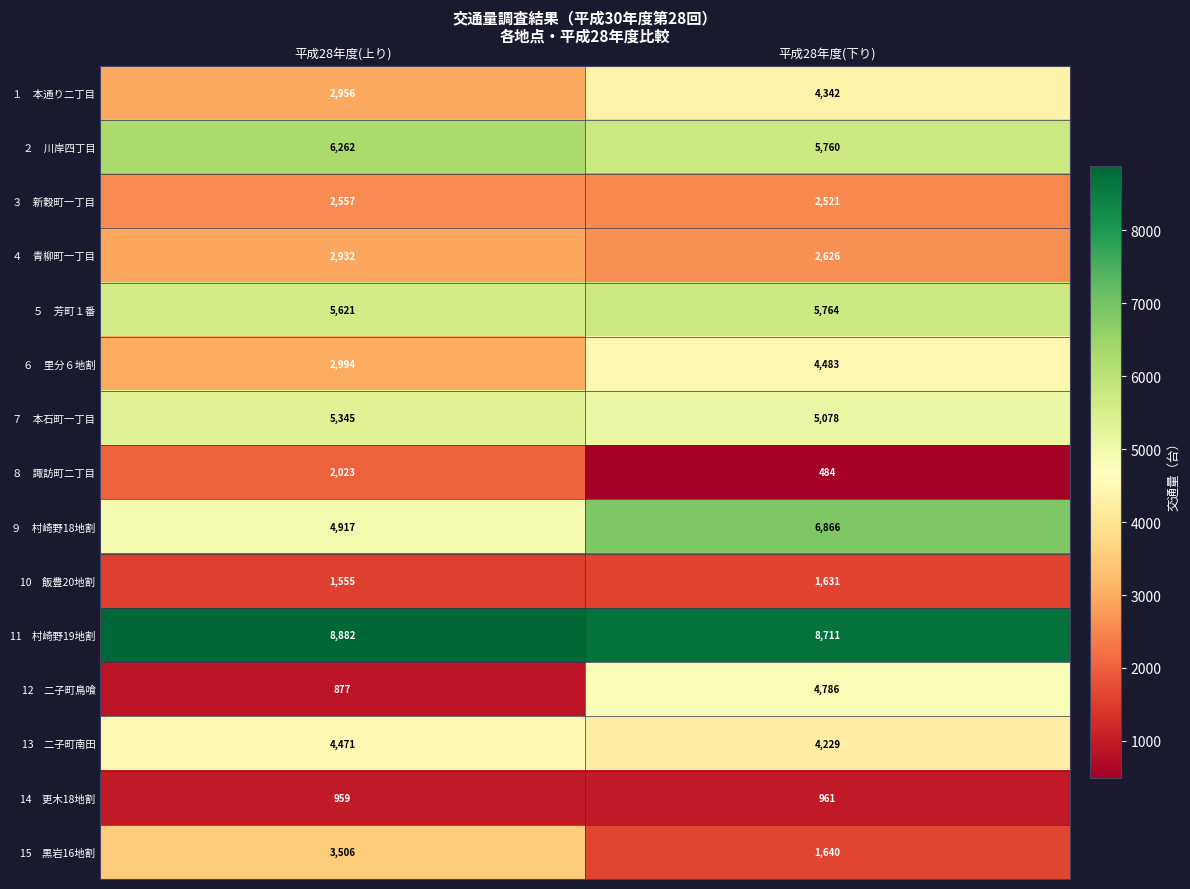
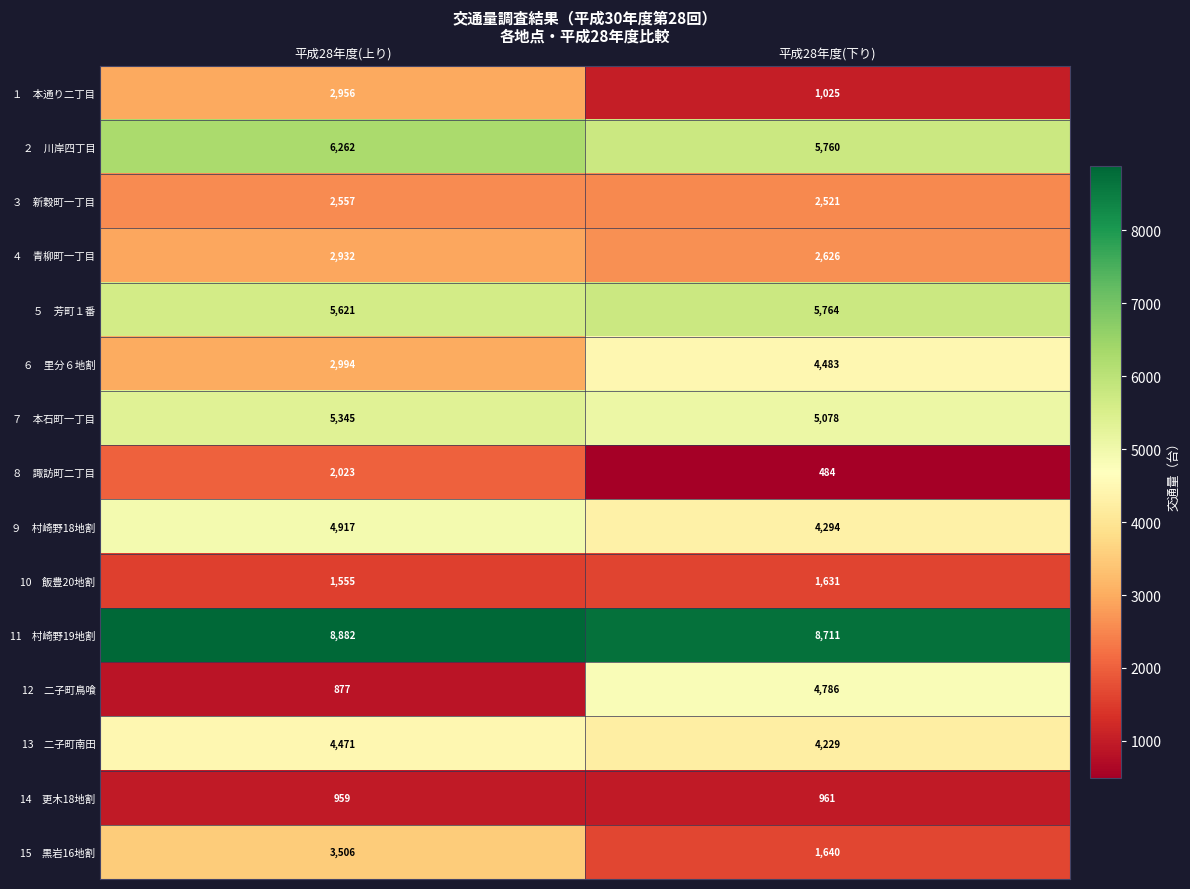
  {
    "１ 本通り二丁目": {
      "平成28年度(上り)": "2,956",
-     "平成28年度(下り)": "4,342"
+     "平成28年度(下り)": "1,025"
    },
    "２ 川岸四丁目": {
      "平成28年度(上り)": "6,262",
      "平成28年度(下り)": "5,760"
    },
    "３ 新穀町一丁目": {
      "平成28年度(上り)": "2,557",
      "平成28年度(下り)": "2,521"
    },
    "４ 青柳町一丁目": {
      "平成28年度(上り)": "2,932",
      "平成28年度(下り)": "2,626"
    },
    "５ 芳町１番": {
      "平成28年度(上り)": "5,621",
      "平成28年度(下り)": "5,764"
    },
    "６ 里分６地割": {
      "平成28年度(上り)": "2,994",
      "平成28年度(下り)": "4,483"
    },
    "７ 本石町一丁目": {
      "平成28年度(上り)": "5,345",
      "平成28年度(下り)": "5,078"
    },
    "８ 諏訪町二丁目": {
      "平成28年度(上り)": "2,023",
      "平成28年度(下り)": "484"
    },
    "９ 村崎野18地割": {
      "平成28年度(上り)": "4,917",
-     "平成28年度(下り)": "6,866"
+     "平成28年度(下り)": "4,294"
    },
    "10 飯豊20地割": {
      "平成28年度(上り)": "1,555",
      "平成28年度(下り)": "1,631"
    },
    "11 村崎野19地割": {
      "平成28年度(上り)": "8,882",
      "平成28年度(下り)": "8,711"
    },
    "12 二子町鳥喰": {
      "平成28年度(上り)": "877",
      "平成28年度(下り)": "4,786"
    },
    "13 二子町南田": {
      "平成28年度(上り)": "4,471",
      "平成28年度(下り)": "4,229"
    },
    "14 更木18地割": {
      "平成28年度(上り)": "959",
      "平成28年度(下り)": "961"
    },
    "15 黒岩16地割": {
      "平成28年度(上り)": "3,506",
      "平成28年度(下り)": "1,640"
    }
  }
